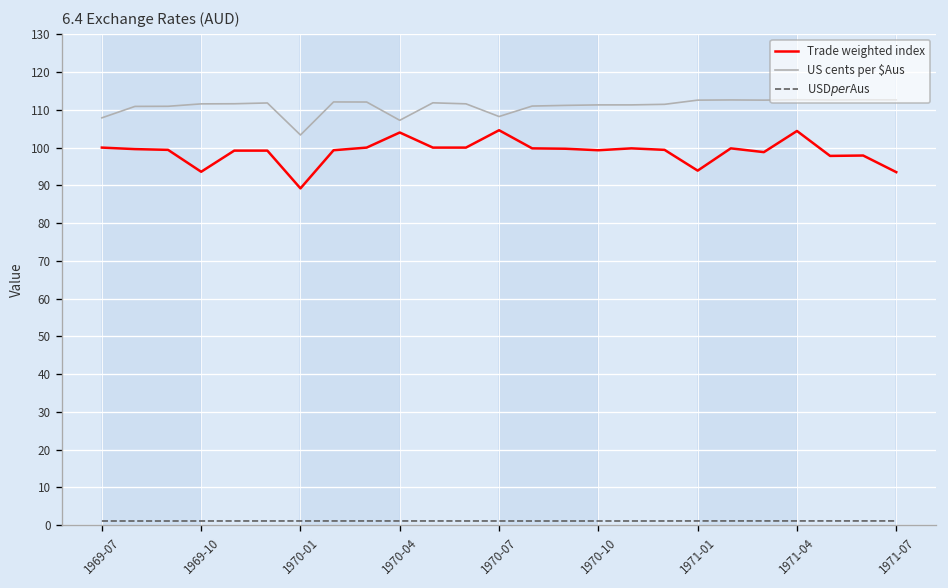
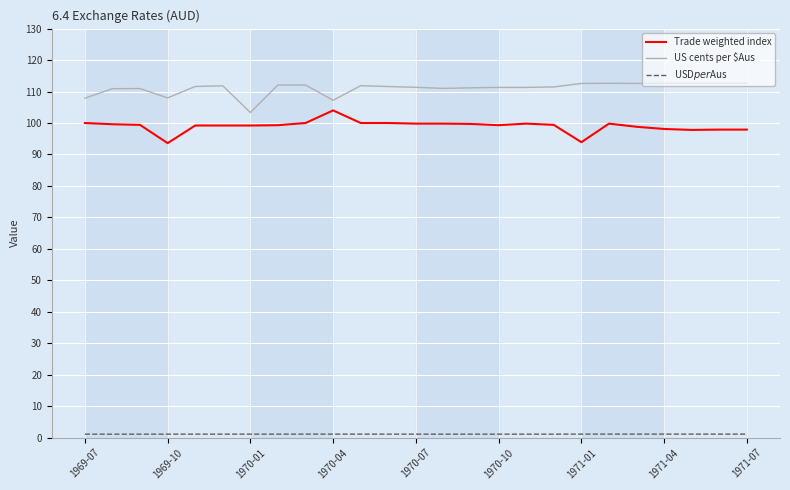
  {
    "Trade weighted index": {
      "1969-07": 100,
      "1969-10": 94,
-     "1970-01": 89,
+     "1970-01": 99,
      "1970-04": 104,
-     "1970-07": 105,
+     "1970-07": 100,
      "1970-10": 99,
      "1971-01": 94,
-     "1971-04": 104,
-     "1971-07": 94
+     "1971-04": 98,
+     "1971-07": 98
    },
    "US cents per $Aus": {
      "1969-07": 108,
-     "1969-10": 112,
+     "1969-10": 108,
      "1970-01": 103,
      "1970-04": 107,
-     "1970-07": 108,
+     "1970-07": 111,
      "1970-10": 111,
      "1971-01": 113
    }
  }
